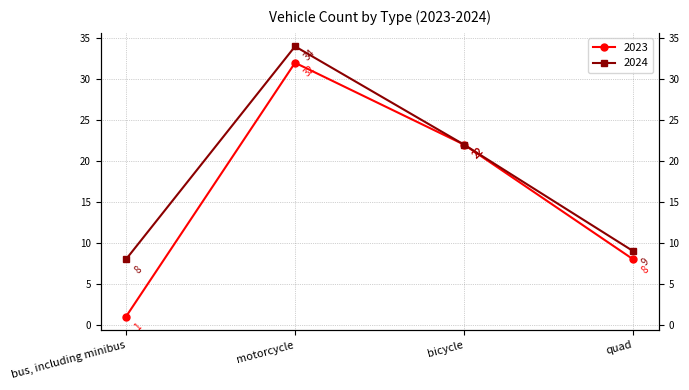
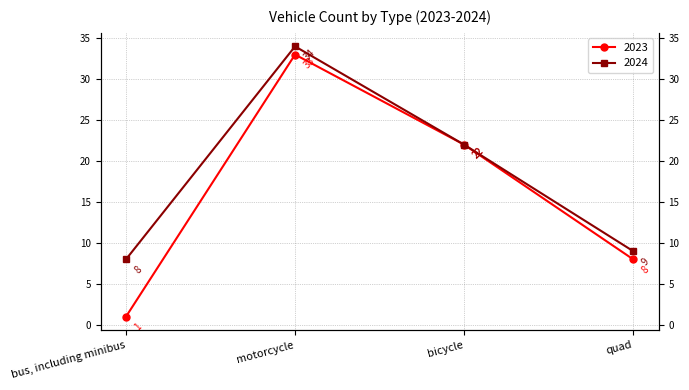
  {
    "2023": {
      "bus, including minibus": 1,
-     "motorcycle": 32
+     "motorcycle": 33
    },
    "2024": {
      "bus, including minibus": 8,
      "motorcycle": 34
    }
  }
